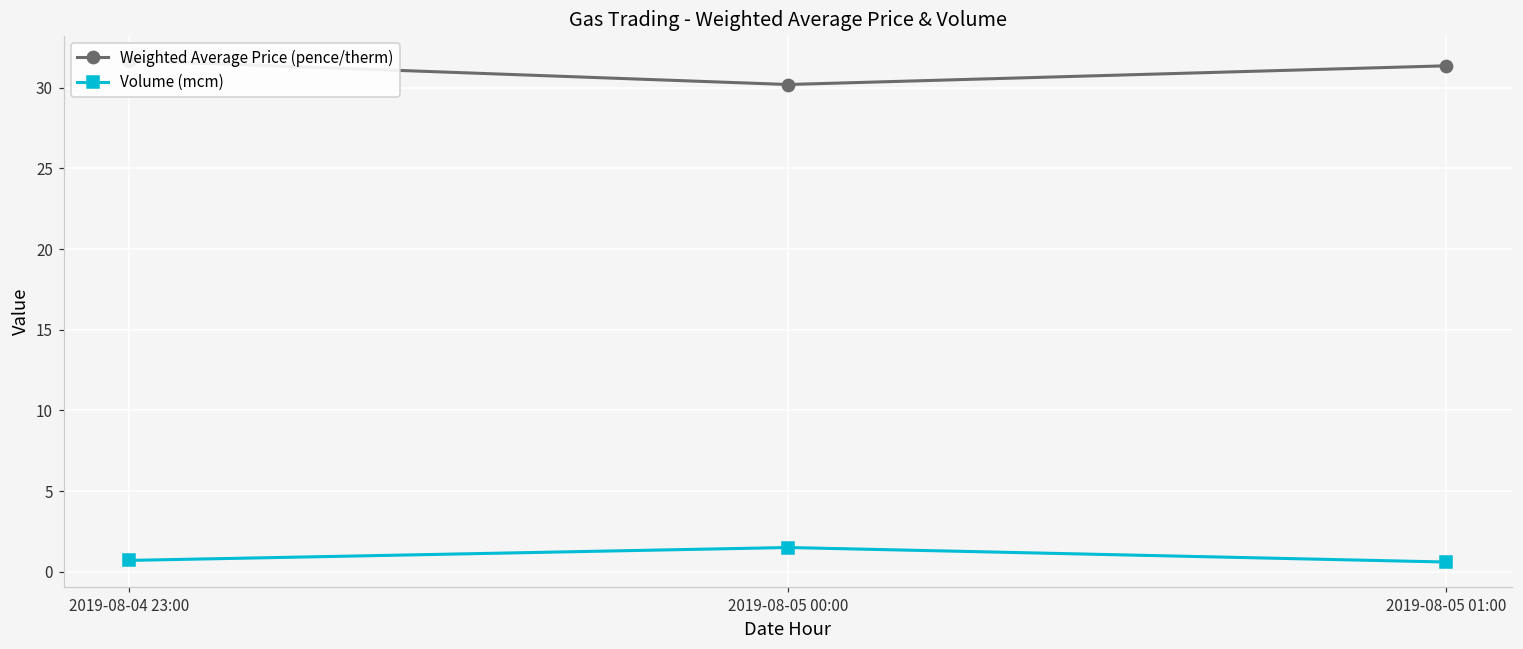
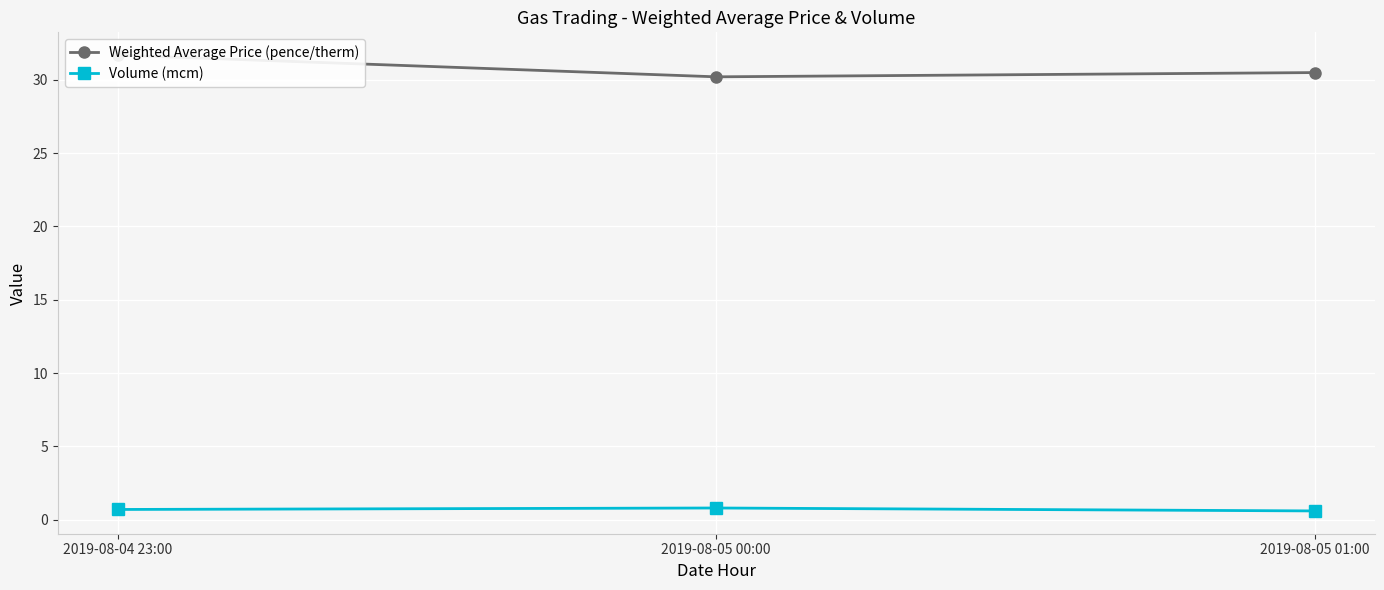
  {
    "Weighted Average Price (pence/therm)": {
      "2019-08-05 00:00": 30.2,
-     "2019-08-05 01:00": 31.4
+     "2019-08-05 01:00": 30.5
    },
    "Volume (mcm)": {
      "2019-08-04 23:00": 0.7,
-     "2019-08-05 00:00": 1.5,
+     "2019-08-05 00:00": 0.8,
      "2019-08-05 01:00": 0.6
    }
  }
